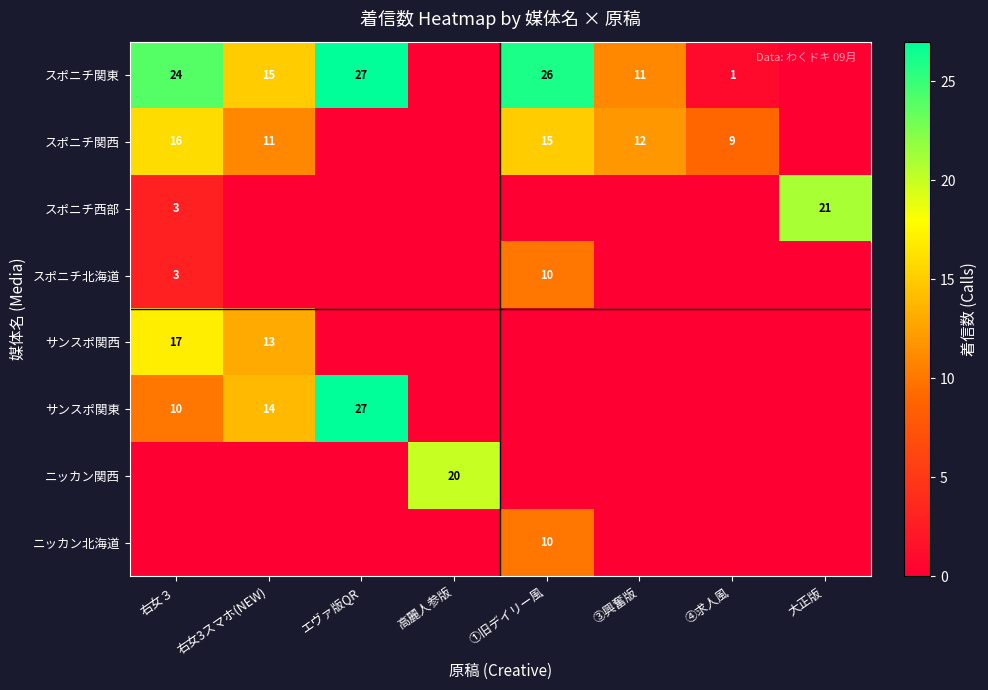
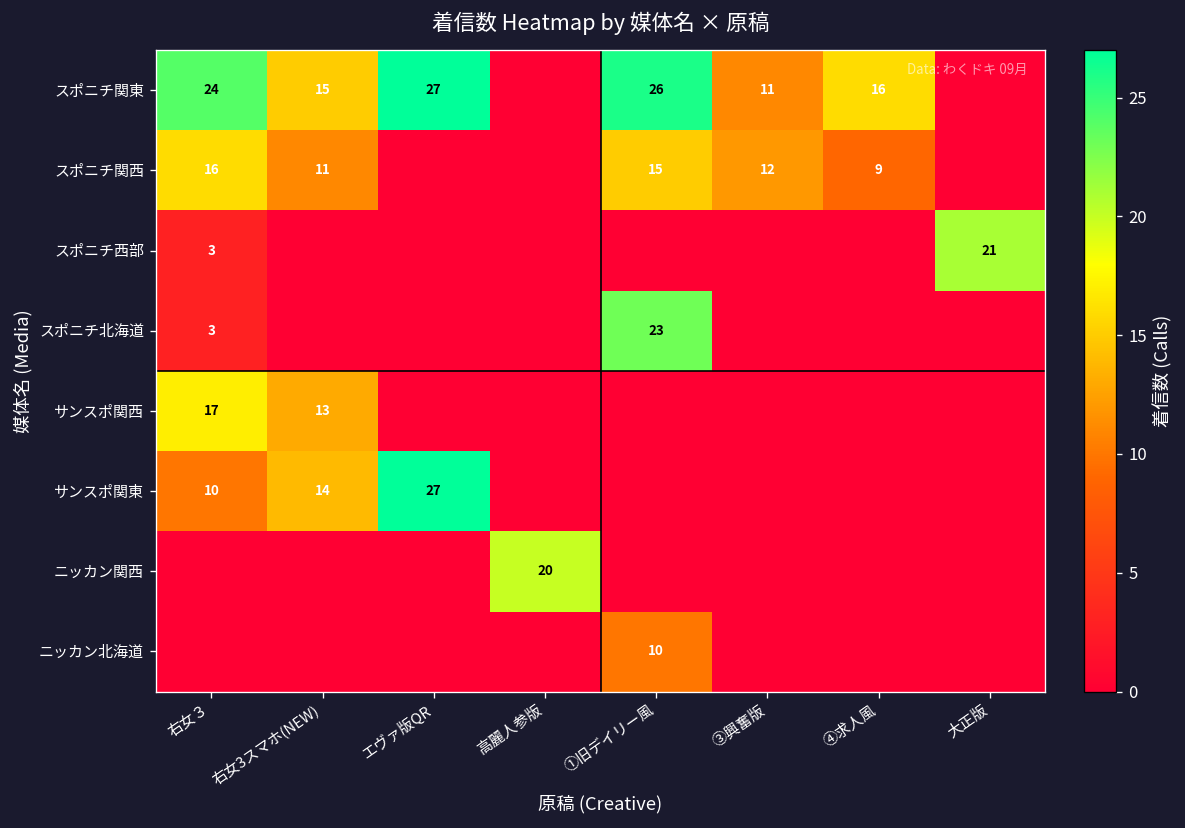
  {
    "スポニチ関東": {
      "右女３": "24",
      "右女3スマホ(NEW)": "15",
      "エヴァ版QR": "27",
      "①旧デイリー風": "26",
      "③興奮版": "11",
-     "④求人風": "1",
+     "④求人風": "16",
      "大正版": "09月"
    },
    "スポニチ関西": {
      "右女３": "16",
      "右女3スマホ(NEW)": "11",
      "①旧デイリー風": "15",
      "③興奮版": "12",
      "④求人風": "9"
    },
    "スポニチ西部": {
      "右女３": "3",
      "大正版": "21"
    },
    "スポニチ北海道": {
      "右女３": "3",
-     "①旧デイリー風": "10"
+     "①旧デイリー風": "23"
    },
    "サンスポ関西": {
      "右女３": "17",
      "右女3スマホ(NEW)": "13"
    },
    "サンスポ関東": {
      "右女３": "10",
      "右女3スマホ(NEW)": "14",
      "エヴァ版QR": "27"
    },
    "ニッカン関西": {
      "高麗人参版": "20"
    },
    "ニッカン北海道": {
      "①旧デイリー風": "10"
    }
  }
